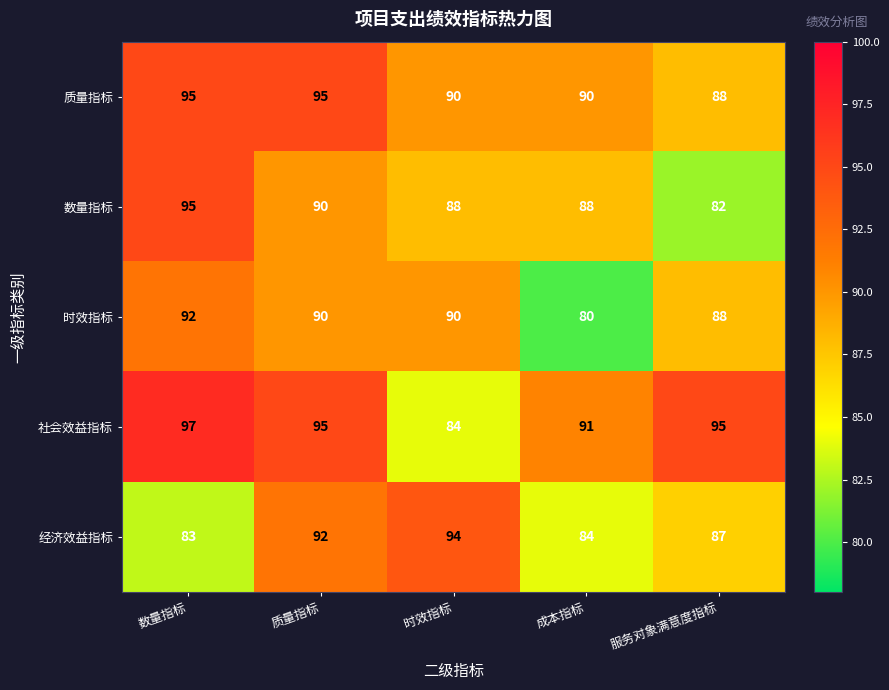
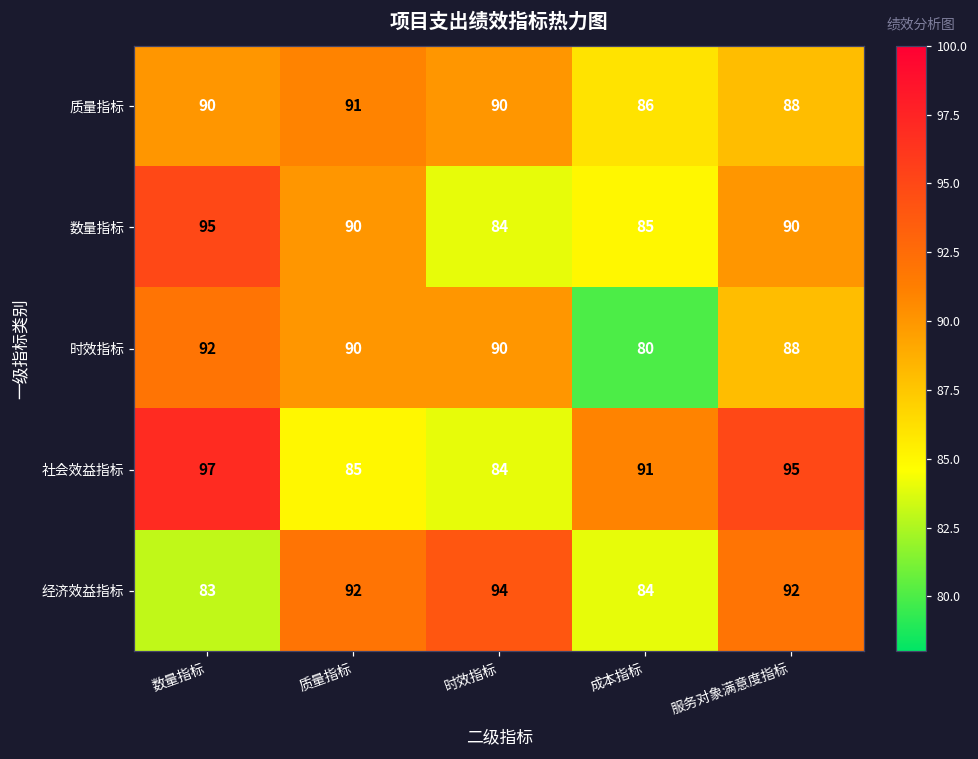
  {
    "质量指标": {
-     "数量指标": 95,
-     "质量指标": 95,
+     "数量指标": 90,
+     "质量指标": 91,
      "时效指标": 90,
-     "成本指标": 90,
+     "成本指标": 86,
      "服务对象满意度指标": 88
    },
    "数量指标": {
      "数量指标": 95,
      "质量指标": 90,
-     "时效指标": 88,
-     "成本指标": 88,
-     "服务对象满意度指标": 82
+     "时效指标": 84,
+     "成本指标": 85,
+     "服务对象满意度指标": 90
    },
    "时效指标": {
      "数量指标": 92,
      "质量指标": 90,
      "时效指标": 90,
      "成本指标": 80,
      "服务对象满意度指标": 88
    },
    "社会效益指标": {
      "数量指标": 97,
-     "质量指标": 95,
+     "质量指标": 85,
      "时效指标": 84,
      "成本指标": 91,
      "服务对象满意度指标": 95
    },
    "经济效益指标": {
      "数量指标": 83,
      "质量指标": 92,
      "时效指标": 94,
      "成本指标": 84,
-     "服务对象满意度指标": 87
+     "服务对象满意度指标": 92
    }
  }
